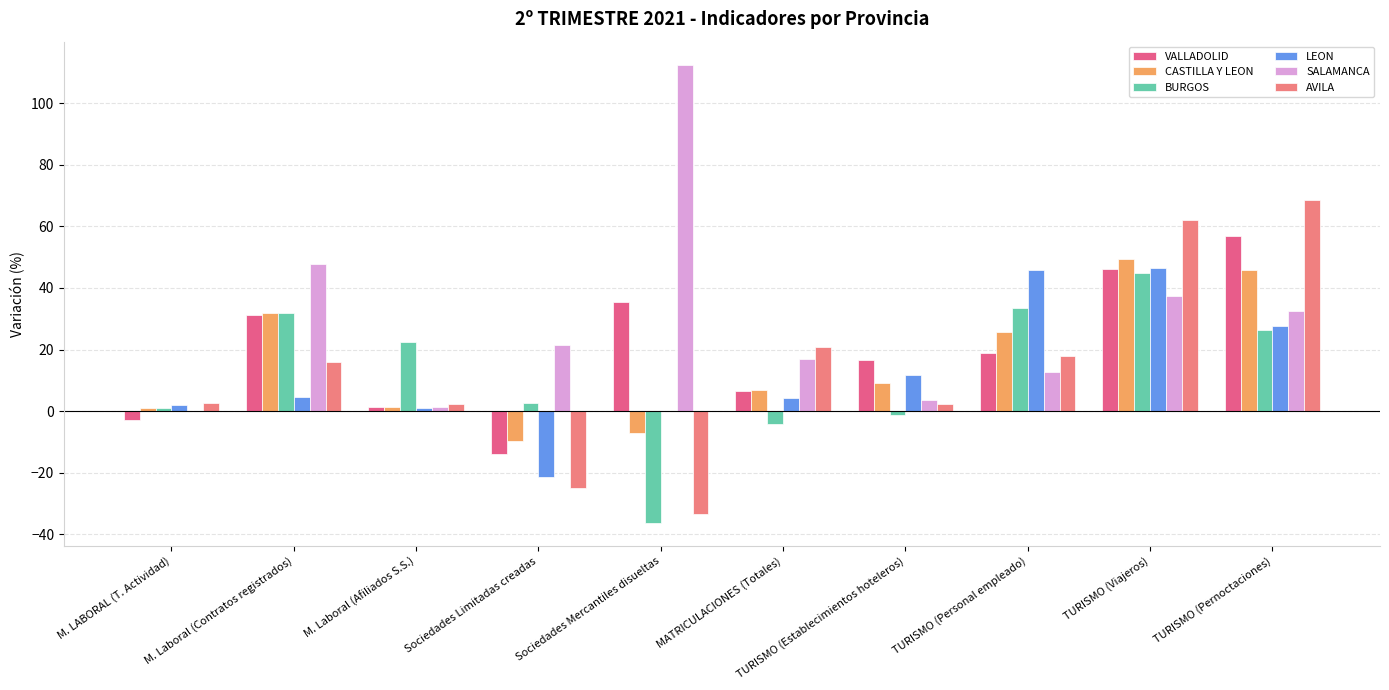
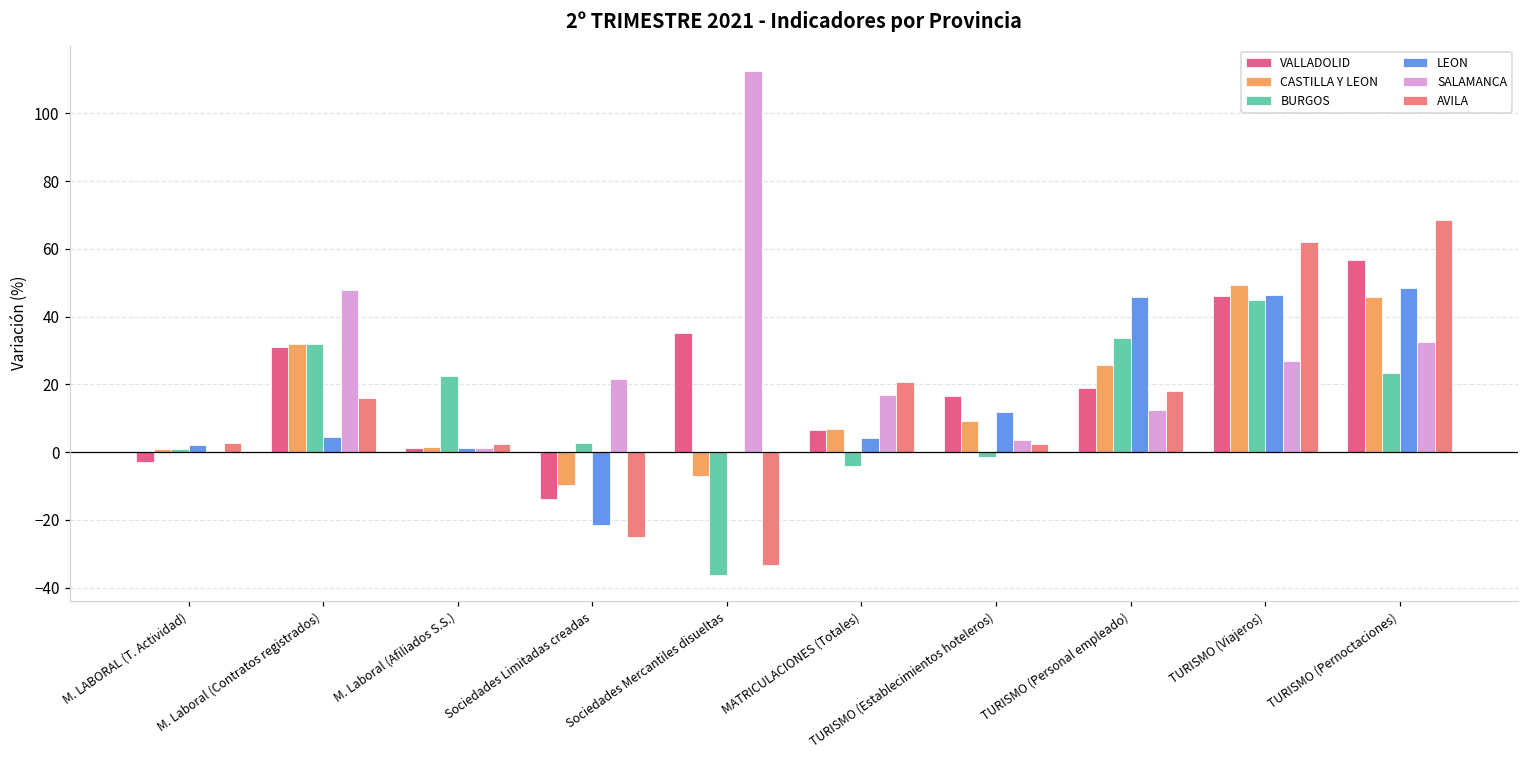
  {
    "BURGOS": {
      "M. LABORAL (T. Actividad)": 1,
      "M. Laboral (Contratos registrados)": 32,
      "M. Laboral (Afiliados S.S.)": 22,
      "Sociedades Limitadas creadas": 3,
      "Sociedades Mercantiles disueltas": -36,
      "MATRICULACIONES (Totales)": -4,
      "TURISMO (Establecimientos hoteleros)": -1,
      "TURISMO (Personal empleado)": 34,
      "TURISMO (Viajeros)": 45,
-     "TURISMO (Pernoctaciones)": 26
+     "TURISMO (Pernoctaciones)": 23
    },
    "LEON": {
      "M. LABORAL (T. Actividad)": 2,
      "M. Laboral (Contratos registrados)": 5,
      "M. Laboral (Afiliados S.S.)": 1,
      "Sociedades Limitadas creadas": -21,
      "Sociedades Mercantiles disueltas": 0,
      "MATRICULACIONES (Totales)": 4,
      "TURISMO (Establecimientos hoteleros)": 12,
      "TURISMO (Personal empleado)": 46,
      "TURISMO (Viajeros)": 46,
-     "TURISMO (Pernoctaciones)": 28
+     "TURISMO (Pernoctaciones)": 48
    },
    "SALAMANCA": {
      "M. Laboral (Contratos registrados)": 48,
      "M. Laboral (Afiliados S.S.)": 1,
      "Sociedades Limitadas creadas": 22,
      "Sociedades Mercantiles disueltas": 113,
      "MATRICULACIONES (Totales)": 17,
      "TURISMO (Establecimientos hoteleros)": 4,
      "TURISMO (Personal empleado)": 13,
-     "TURISMO (Viajeros)": 37,
+     "TURISMO (Viajeros)": 27,
      "TURISMO (Pernoctaciones)": 33
    }
  }
